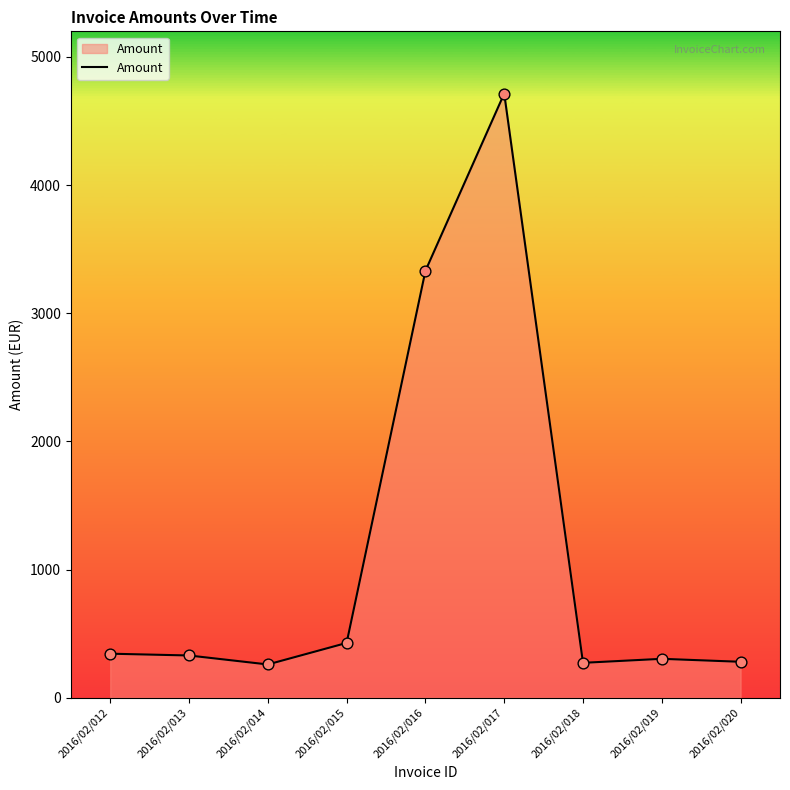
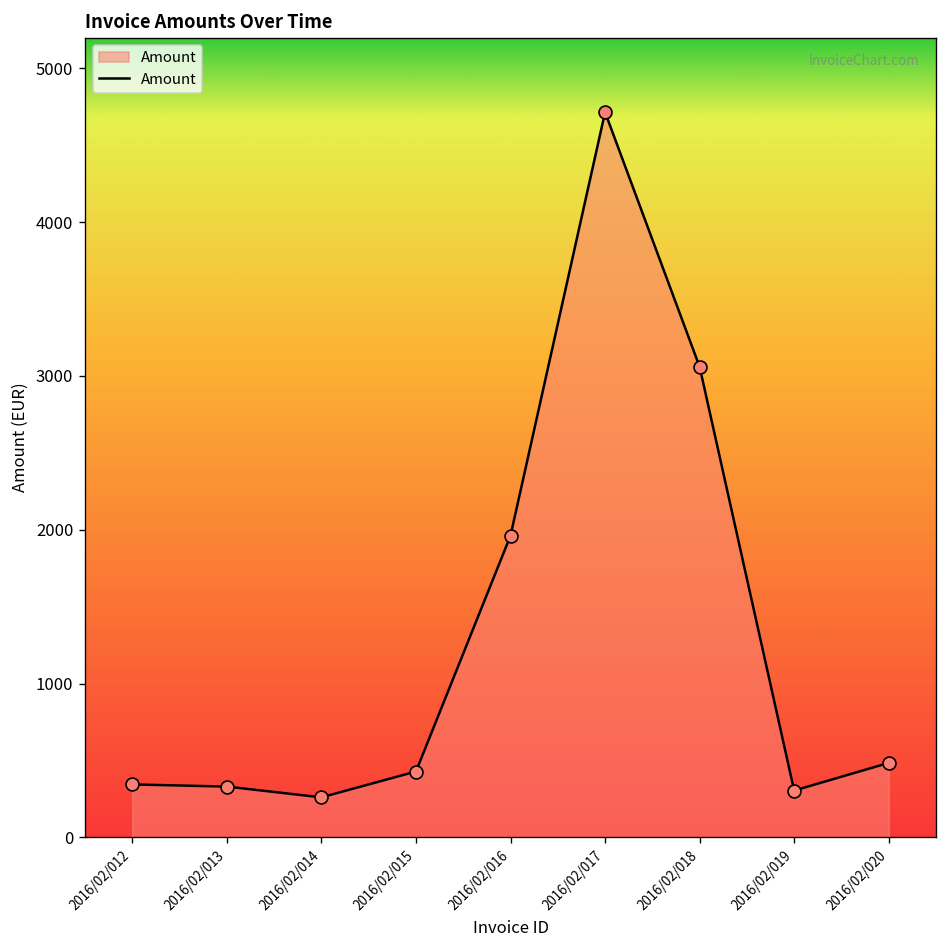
  {
    "2016/02/012": 340,
    "2016/02/013": 330,
    "2016/02/014": 260,
    "2016/02/015": 430,
-   "2016/02/016": 3330,
+   "2016/02/016": 1960,
    "2016/02/017": 4710,
-   "2016/02/018": 270,
+   "2016/02/018": 3060,
    "2016/02/019": 300,
-   "2016/02/020": 280
+   "2016/02/020": 480
  }
